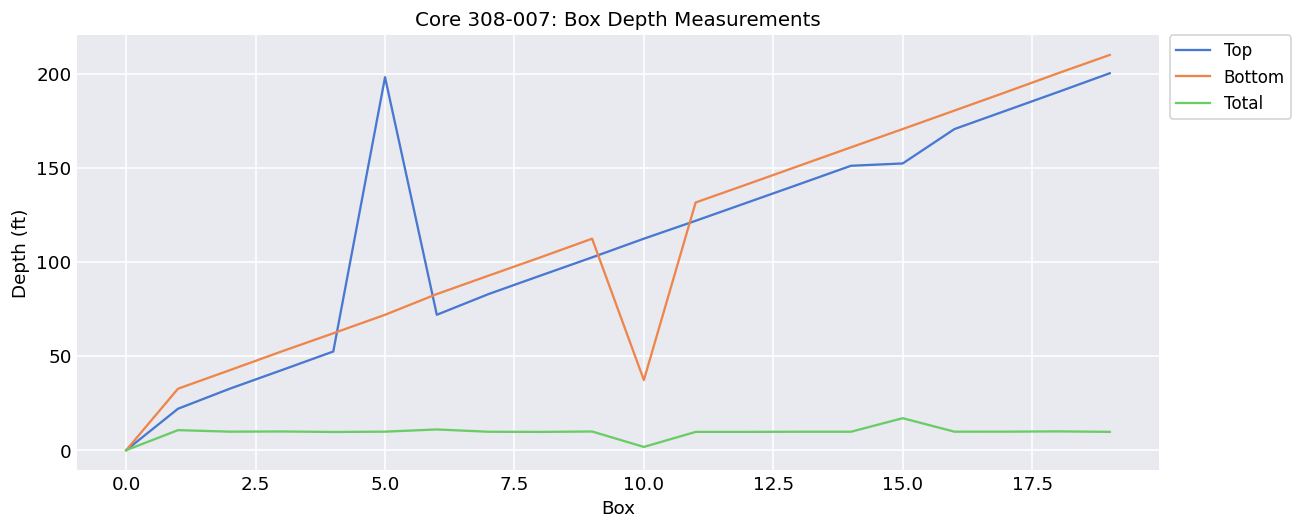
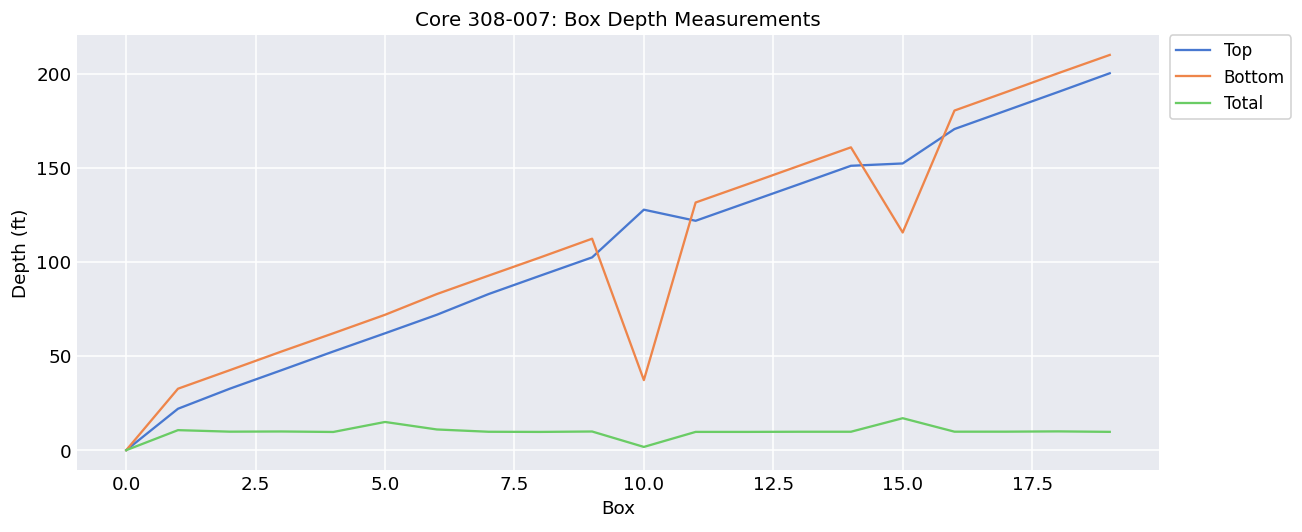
  {
    "Top": {
-     "5.0": 198,
-     "10.0": 112,
+     "5.0": 62,
+     "10.0": 128,
      "15.0": 152
    },
    "Bottom": {
      "5.0": 72,
      "10.0": 37,
-     "15.0": 171
+     "15.0": 116
    },
    "Total": {
-     "5.0": 10,
+     "5.0": 15,
      "10.0": 2,
      "15.0": 17
    }
  }
